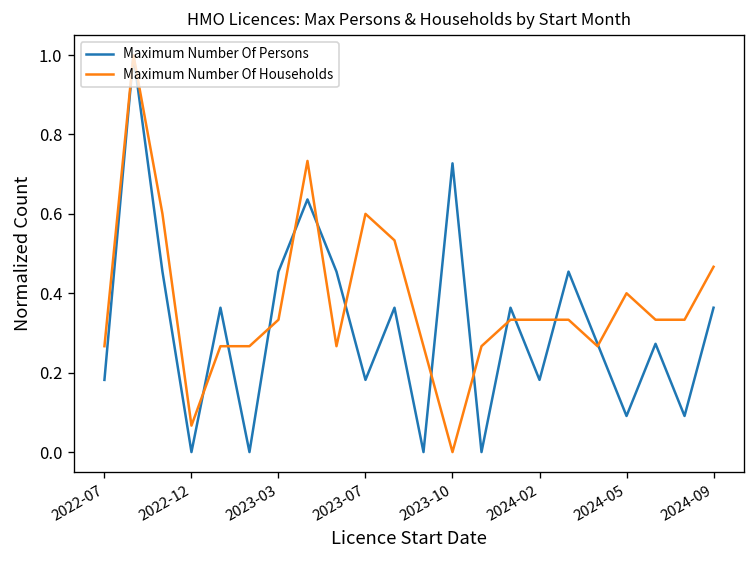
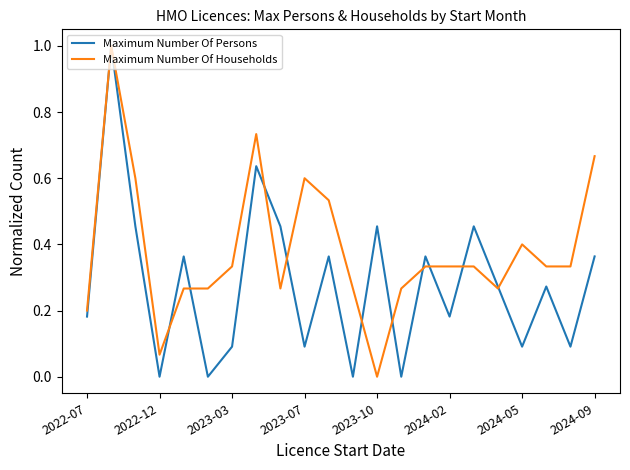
  {
    "Maximum Number Of Persons": {
      "2022-07": 0.18,
      "2022-12": 0.00,
-     "2023-03": 0.45,
-     "2023-07": 0.18,
-     "2023-10": 0.73,
+     "2023-03": 0.09,
+     "2023-07": 0.09,
+     "2023-10": 0.45,
      "2024-02": 0.18,
      "2024-05": 0.09,
      "2024-09": 0.36
    },
    "Maximum Number Of Households": {
-     "2022-07": 0.27,
+     "2022-07": 0.20,
      "2022-12": 0.07,
      "2023-03": 0.33,
      "2023-07": 0.60,
      "2023-10": 0.00,
      "2024-02": 0.33,
      "2024-05": 0.40,
-     "2024-09": 0.47
+     "2024-09": 0.67
    }
  }
